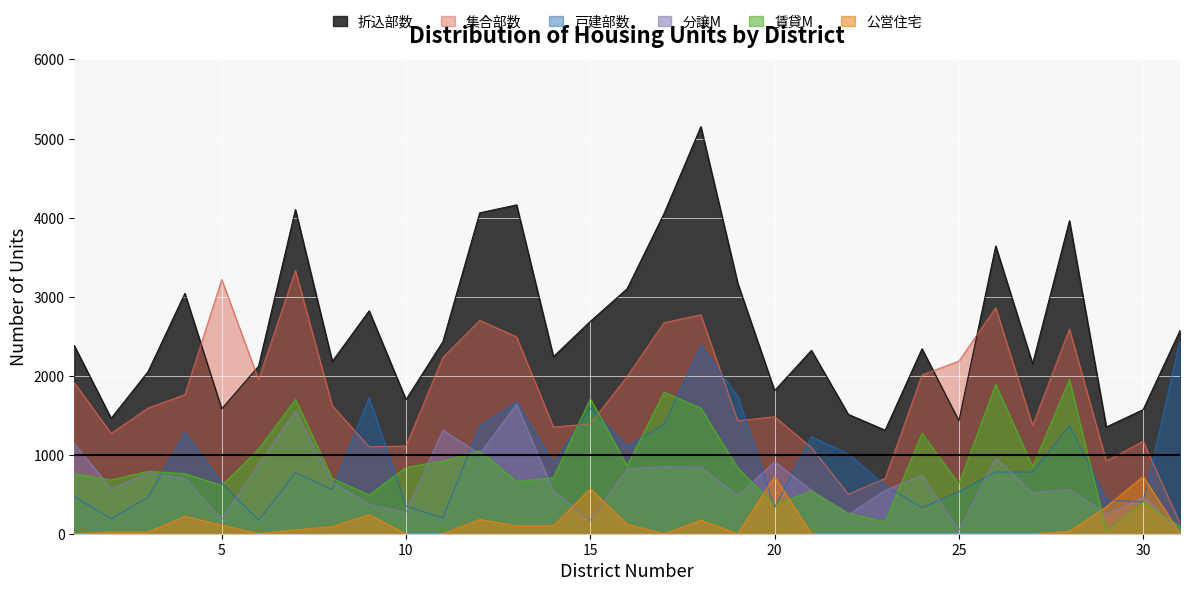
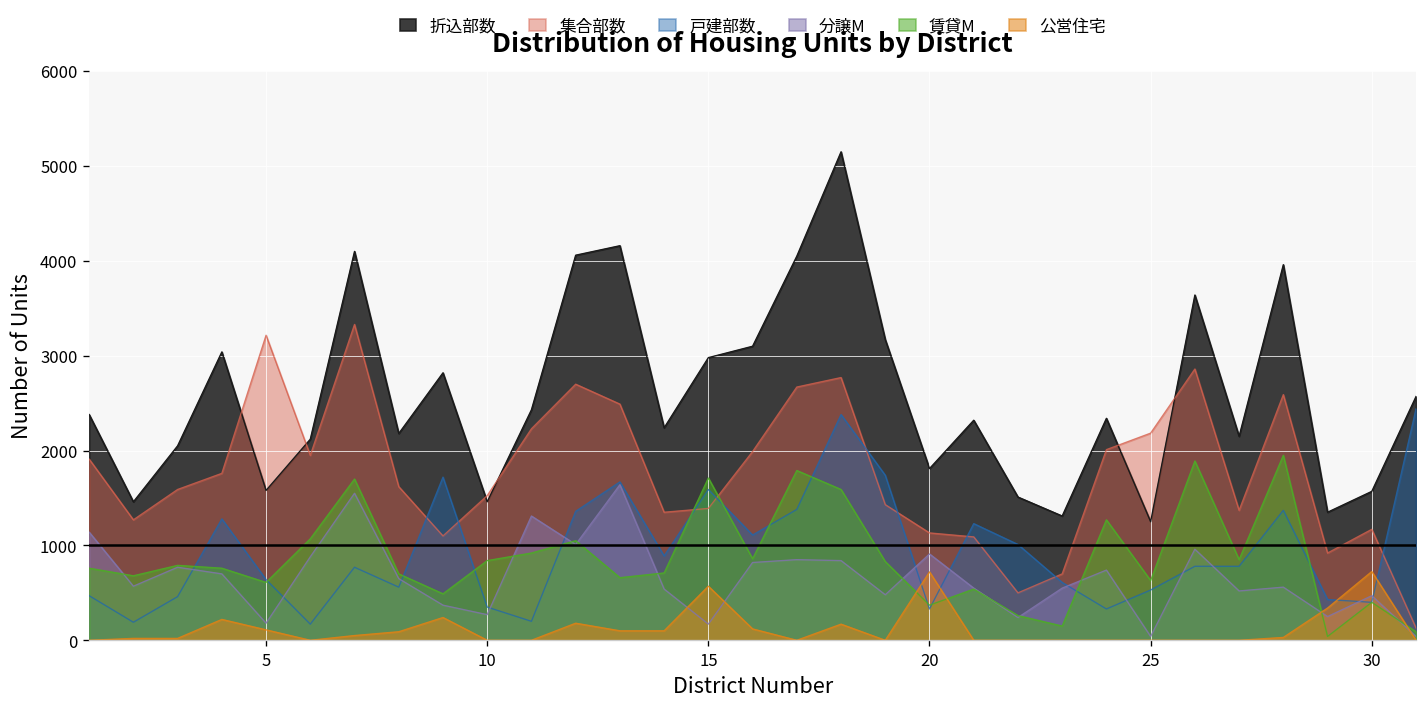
  {
    "折込部数": {
      "5": 1600,
-     "10": 1700,
-     "15": 2700,
+     "10": 1500,
+     "15": 3000,
      "20": 1800,
-     "25": 1400,
+     "25": 1300,
      "30": 1600
    },
    "集合部数": {
      "5": 3200,
-     "10": 1100,
+     "10": 1500,
      "15": 1400,
-     "20": 1500,
+     "20": 1100,
      "25": 2200,
      "30": 1200
    },
    "賃貸M": {
      "10": 800,
      "15": 1700,
      "20": 400,
      "25": 600
    },
    "公営住宅": {
      "5": 100,
      "10": 0,
      "15": 600,
      "20": 700,
      "25": 0,
      "30": 700
    }
  }
